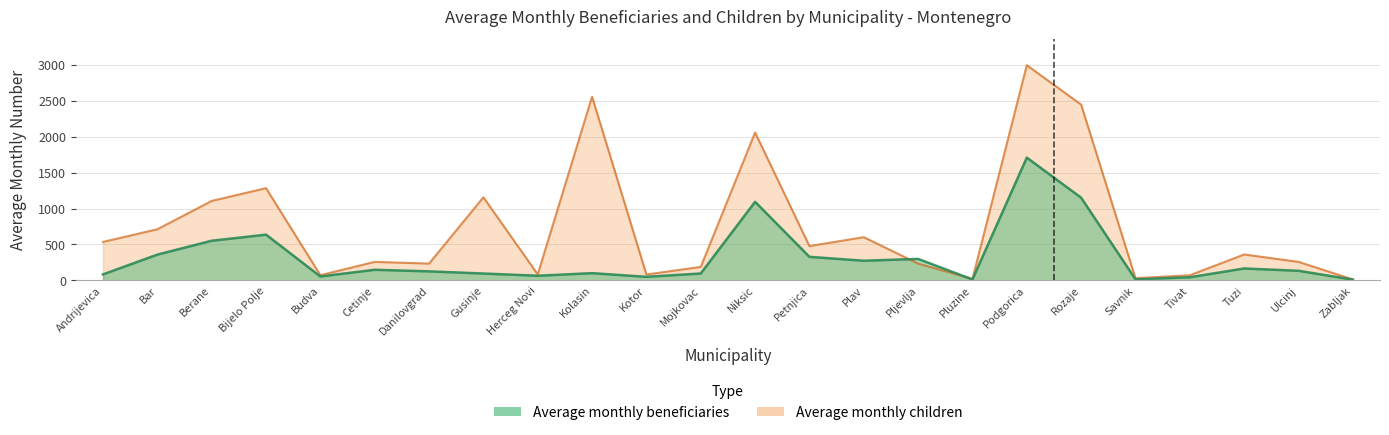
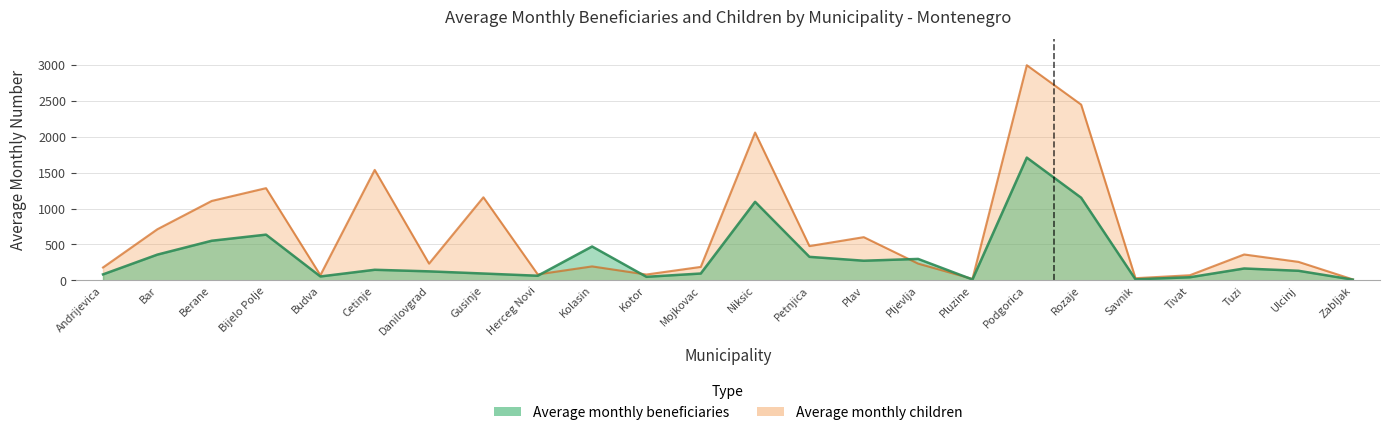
  {
    "Average monthly children": {
-     "Andrijevica": 500,
+     "Andrijevica": 200,
      "Bar": 700,
      "Berane": 1100,
      "Bijelo Polje": 1300,
-     "Cetinje": 300,
+     "Cetinje": 1500,
      "Danilovgrad": 200,
      "Gusinje": 1200,
-     "Kolasin": 2600,
+     "Kolasin": 200,
      "Mojkovac": 200,
      "Niksic": 2100,
      "Petnjica": 500,
      "Plav": 600,
      "Pljevlja": 200,
      "Podgorica": 3000,
      "Rozaje": 2400,
      "Tuzi": 400,
      "Ulcinj": 300
    },
    "Average monthly beneficiaries": {
      "Andrijevica": 100,
      "Bar": 400,
      "Berane": 600,
      "Bijelo Polje": 600,
      "Cetinje": 100,
      "Danilovgrad": 100,
      "Gusinje": 100,
-     "Kolasin": 100,
+     "Kolasin": 500,
      "Mojkovac": 100,
      "Niksic": 1100,
      "Petnjica": 300,
      "Plav": 300,
      "Pljevlja": 300,
      "Podgorica": 1700,
      "Rozaje": 1200,
      "Tuzi": 200,
      "Ulcinj": 100
    }
  }
